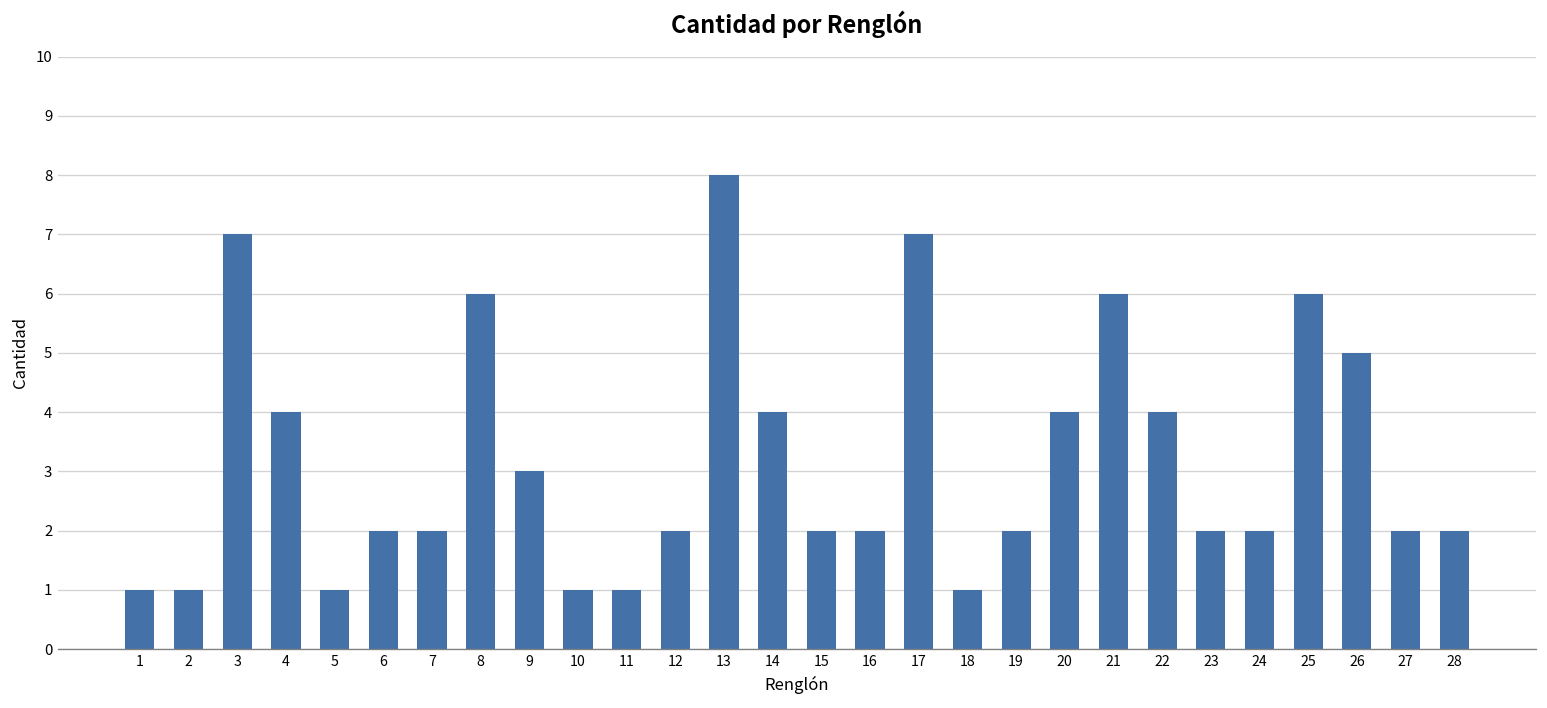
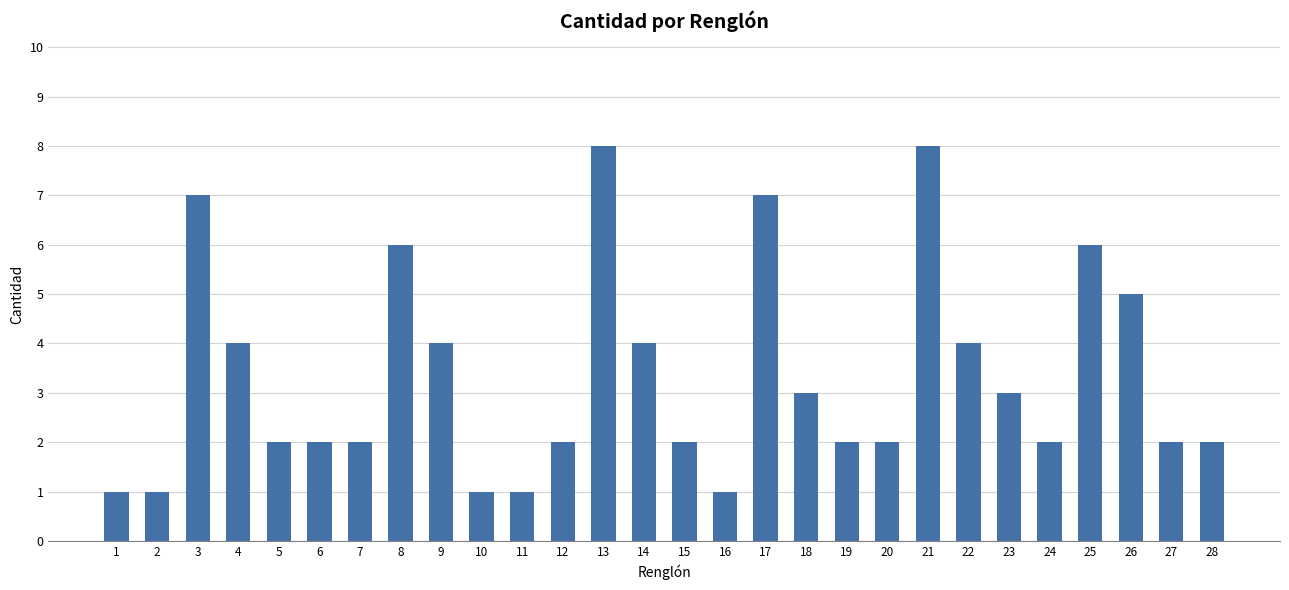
  {
    "1": 1,
    "2": 1,
    "3": 7,
    "4": 4,
-   "5": 1,
+   "5": 2,
    "6": 2,
    "7": 2,
    "8": 6,
-   "9": 3,
+   "9": 4,
    "10": 1,
    "11": 1,
    "12": 2,
    "13": 8,
    "14": 4,
    "15": 2,
-   "16": 2,
+   "16": 1,
    "17": 7,
-   "18": 1,
+   "18": 3,
    "19": 2,
-   "20": 4,
-   "21": 6,
+   "20": 2,
+   "21": 8,
    "22": 4,
-   "23": 2,
+   "23": 3,
    "24": 2,
    "25": 6,
    "26": 5,
    "27": 2,
    "28": 2
  }
